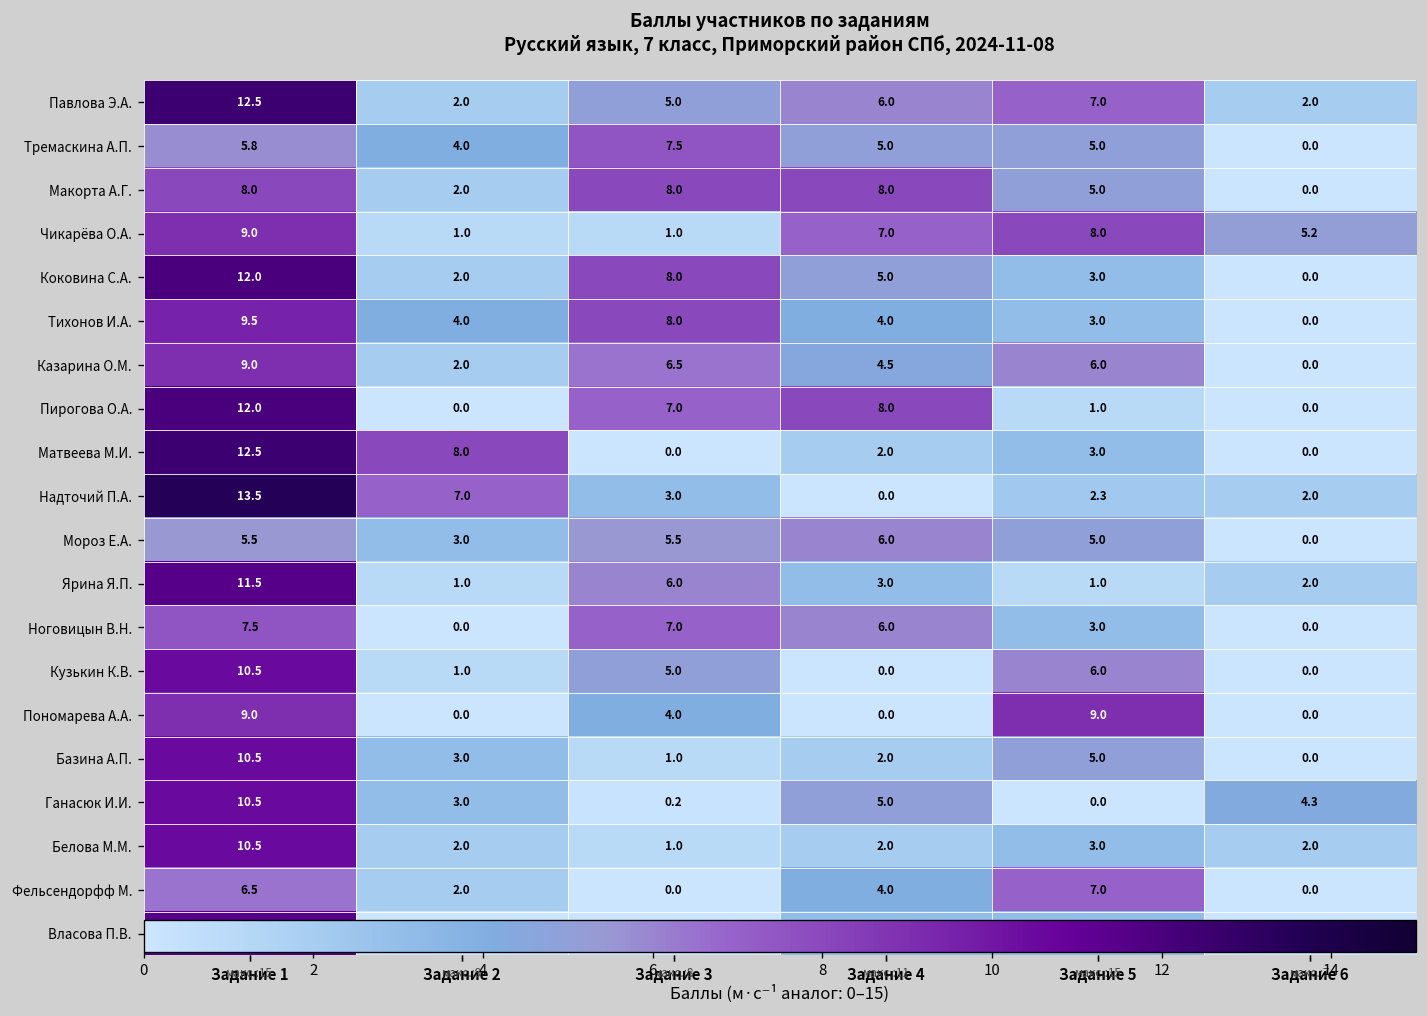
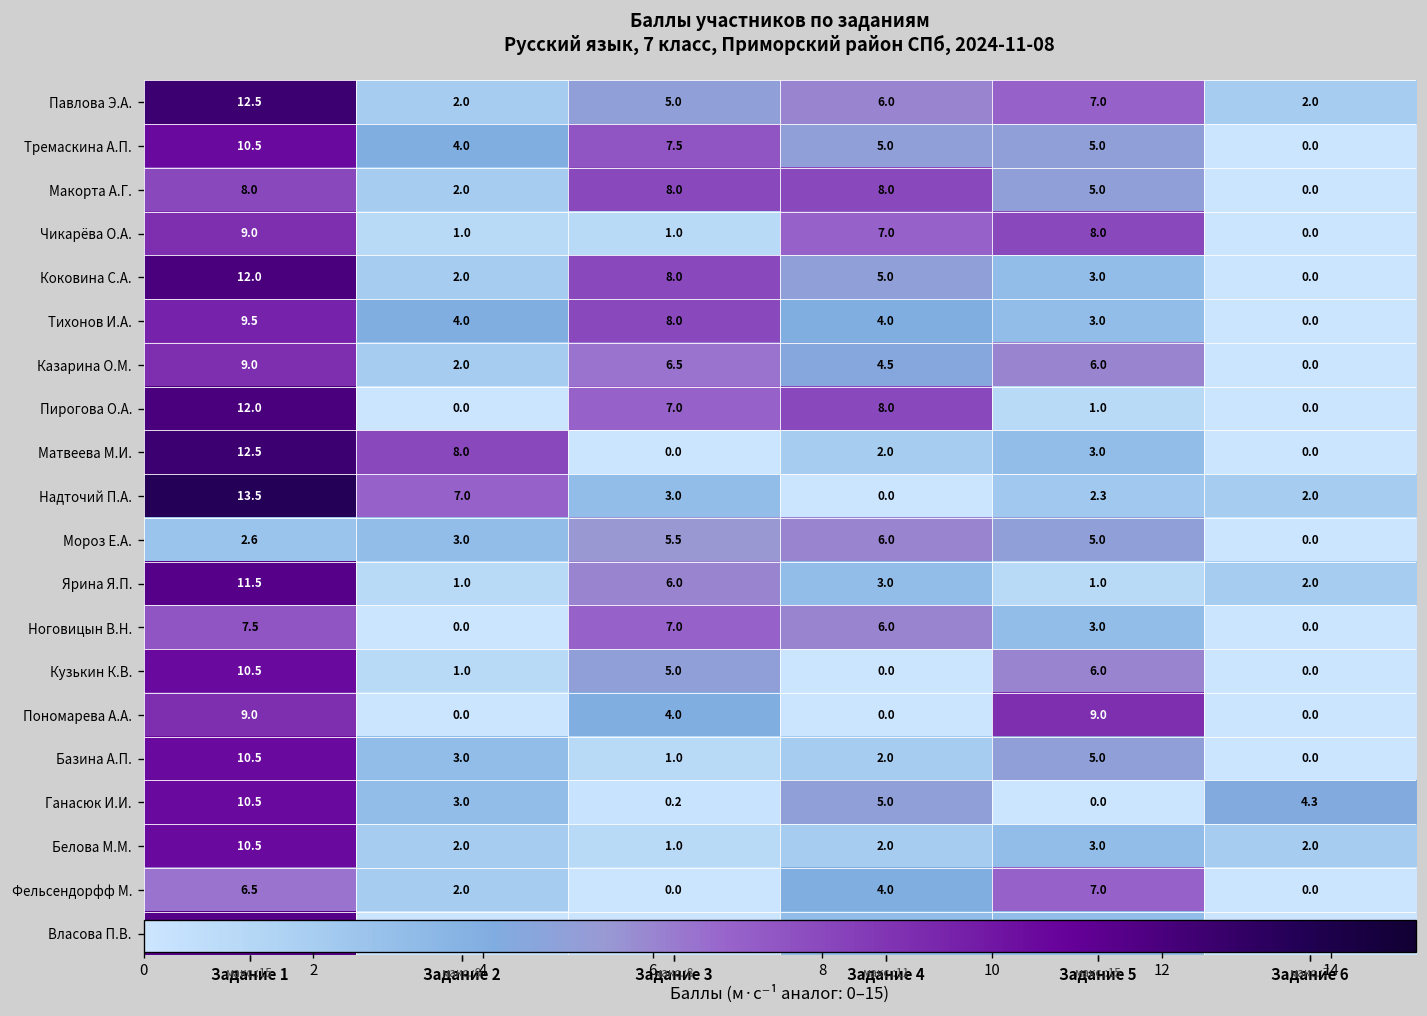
  {
    "Павлова Э.А.": {
      "Задание 1": 12.5,
      "Задание 2": 2.0,
      "Задание 3": 5.0,
      "Задание 4": 6.0,
      "Задание 5": 7.0,
      "Задание 6": 2.0
    },
    "Тремаскина А.П.": {
-     "Задание 1": 5.8,
+     "Задание 1": 10.5,
      "Задание 2": 4.0,
      "Задание 3": 7.5,
      "Задание 4": 5.0,
      "Задание 5": 5.0,
      "Задание 6": 0.0
    },
    "Макорта А.Г.": {
      "Задание 1": 8.0,
      "Задание 2": 2.0,
      "Задание 3": 8.0,
      "Задание 4": 8.0,
      "Задание 5": 5.0,
      "Задание 6": 0.0
    },
    "Чикарёва О.А.": {
      "Задание 1": 9.0,
      "Задание 2": 1.0,
      "Задание 3": 1.0,
      "Задание 4": 7.0,
      "Задание 5": 8.0,
-     "Задание 6": 5.2
+     "Задание 6": 0.0
    },
    "Коковина С.А.": {
      "Задание 1": 12.0,
      "Задание 2": 2.0,
      "Задание 3": 8.0,
      "Задание 4": 5.0,
      "Задание 5": 3.0,
      "Задание 6": 0.0
    },
    "Тихонов И.А.": {
      "Задание 1": 9.5,
      "Задание 2": 4.0,
      "Задание 3": 8.0,
      "Задание 4": 4.0,
      "Задание 5": 3.0,
      "Задание 6": 0.0
    },
    "Казарина О.М.": {
      "Задание 1": 9.0,
      "Задание 2": 2.0,
      "Задание 3": 6.5,
      "Задание 4": 4.5,
      "Задание 5": 6.0,
      "Задание 6": 0.0
    },
    "Пирогова О.А.": {
      "Задание 1": 12.0,
      "Задание 2": 0.0,
      "Задание 3": 7.0,
      "Задание 4": 8.0,
      "Задание 5": 1.0,
      "Задание 6": 0.0
    },
    "Матвеева М.И.": {
      "Задание 1": 12.5,
      "Задание 2": 8.0,
      "Задание 3": 0.0,
      "Задание 4": 2.0,
      "Задание 5": 3.0,
      "Задание 6": 0.0
    },
    "Надточий П.А.": {
      "Задание 1": 13.5,
      "Задание 2": 7.0,
      "Задание 3": 3.0,
      "Задание 4": 0.0,
      "Задание 5": 2.3,
      "Задание 6": 2.0
    },
    "Мороз Е.А.": {
-     "Задание 1": 5.5,
+     "Задание 1": 2.6,
      "Задание 2": 3.0,
      "Задание 3": 5.5,
      "Задание 4": 6.0,
      "Задание 5": 5.0,
      "Задание 6": 0.0
    },
    "Ярина Я.П.": {
      "Задание 1": 11.5,
      "Задание 2": 1.0,
      "Задание 3": 6.0,
      "Задание 4": 3.0,
      "Задание 5": 1.0,
      "Задание 6": 2.0
    },
    "Ноговицын В.Н.": {
      "Задание 1": 7.5,
      "Задание 2": 0.0,
      "Задание 3": 7.0,
      "Задание 4": 6.0,
      "Задание 5": 3.0,
      "Задание 6": 0.0
    },
    "Кузькин К.В.": {
      "Задание 1": 10.5,
      "Задание 2": 1.0,
      "Задание 3": 5.0,
      "Задание 4": 0.0,
      "Задание 5": 6.0,
      "Задание 6": 0.0
    },
    "Пономарева А.А.": {
      "Задание 1": 9.0,
      "Задание 2": 0.0,
      "Задание 3": 4.0,
      "Задание 4": 0.0,
      "Задание 5": 9.0,
      "Задание 6": 0.0
    },
    "Базина А.П.": {
      "Задание 1": 10.5,
      "Задание 2": 3.0,
      "Задание 3": 1.0,
      "Задание 4": 2.0,
      "Задание 5": 5.0,
      "Задание 6": 0.0
    },
    "Ганасюк И.И.": {
      "Задание 1": 10.5,
      "Задание 2": 3.0,
      "Задание 3": 0.2,
      "Задание 4": 5.0,
      "Задание 5": 0.0,
      "Задание 6": 4.3
    },
    "Белова М.М.": {
      "Задание 1": 10.5,
      "Задание 2": 2.0,
      "Задание 3": 1.0,
      "Задание 4": 2.0,
      "Задание 5": 3.0,
      "Задание 6": 2.0
    },
    "Фельсендорфф М.": {
      "Задание 1": 6.5,
      "Задание 2": 2.0,
      "Задание 3": 0.0,
      "Задание 4": 4.0,
      "Задание 5": 7.0,
      "Задание 6": 0.0
    }
  }
